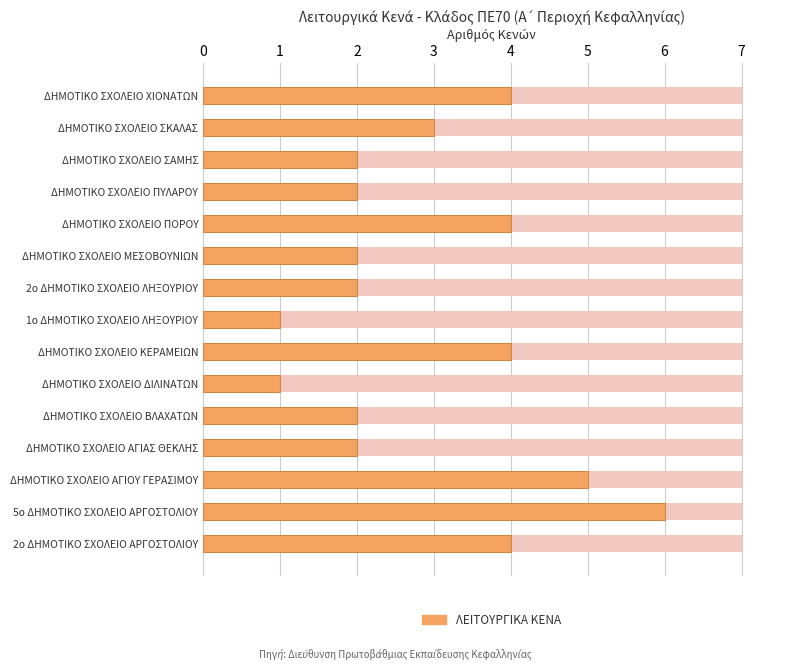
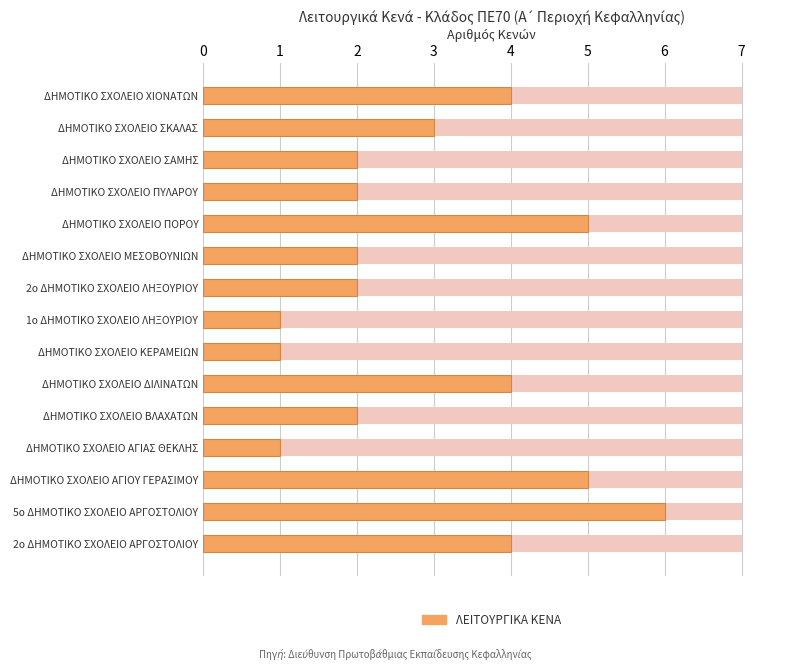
  {
    "ΛΕΙΤΟΥΡΓΙΚΑ ΚΕΝΑ": {
-     "ΔΗΜΟΤΙΚΟ ΣΧΟΛΕΙΟ ΠΟΡΟΥ": 4,
-     "ΔΗΜΟΤΙΚΟ ΣΧΟΛΕΙΟ ΚΕΡΑΜΕΙΩΝ": 4,
-     "ΔΗΜΟΤΙΚΟ ΣΧΟΛΕΙΟ ΔΙΛΙΝΑΤΩΝ": 1,
-     "ΔΗΜΟΤΙΚΟ ΣΧΟΛΕΙΟ ΑΓΙΑΣ ΘΕΚΛΗΣ": 2
+     "ΔΗΜΟΤΙΚΟ ΣΧΟΛΕΙΟ ΠΟΡΟΥ": 5,
+     "ΔΗΜΟΤΙΚΟ ΣΧΟΛΕΙΟ ΚΕΡΑΜΕΙΩΝ": 1,
+     "ΔΗΜΟΤΙΚΟ ΣΧΟΛΕΙΟ ΔΙΛΙΝΑΤΩΝ": 4,
+     "ΔΗΜΟΤΙΚΟ ΣΧΟΛΕΙΟ ΑΓΙΑΣ ΘΕΚΛΗΣ": 1
    }
  }
